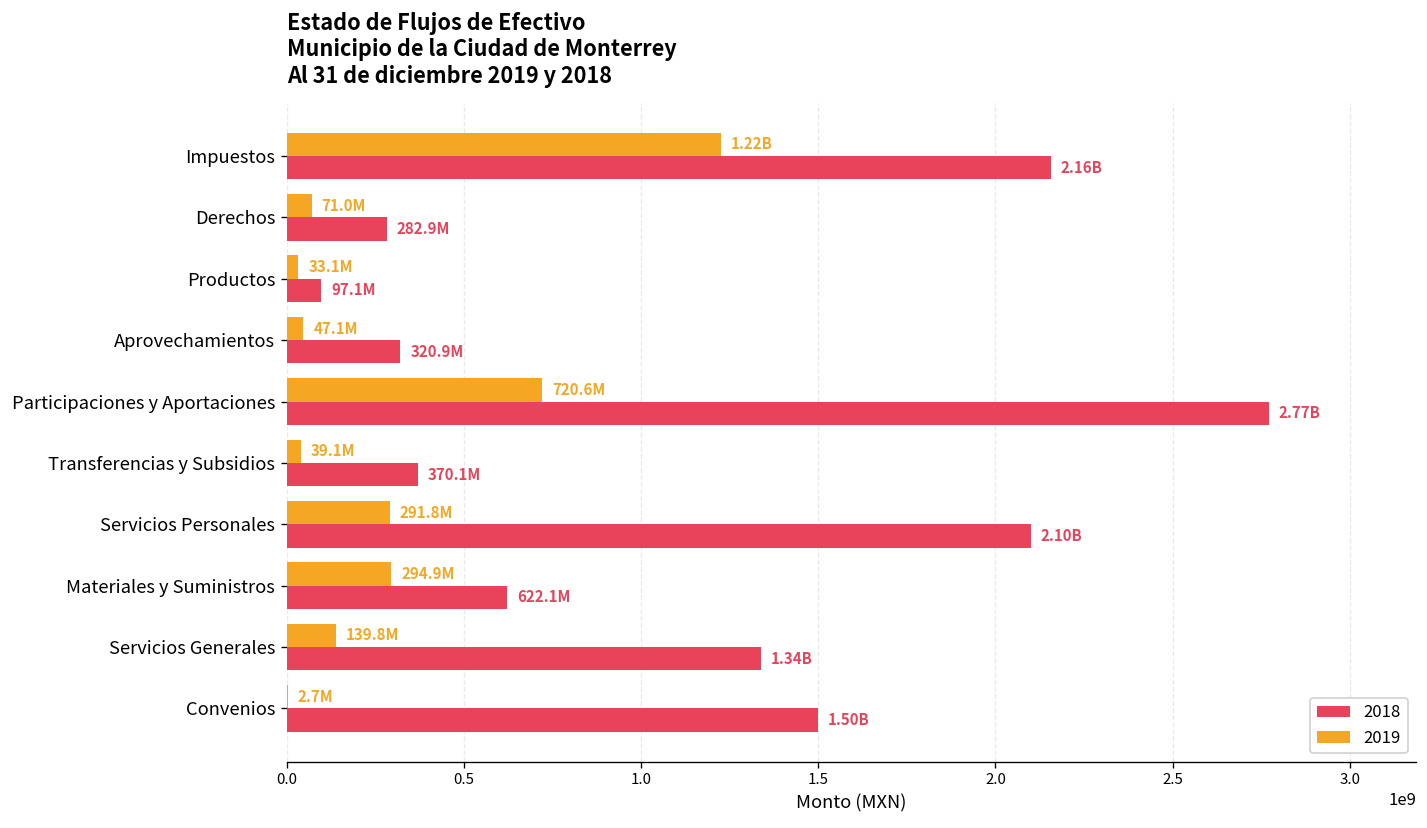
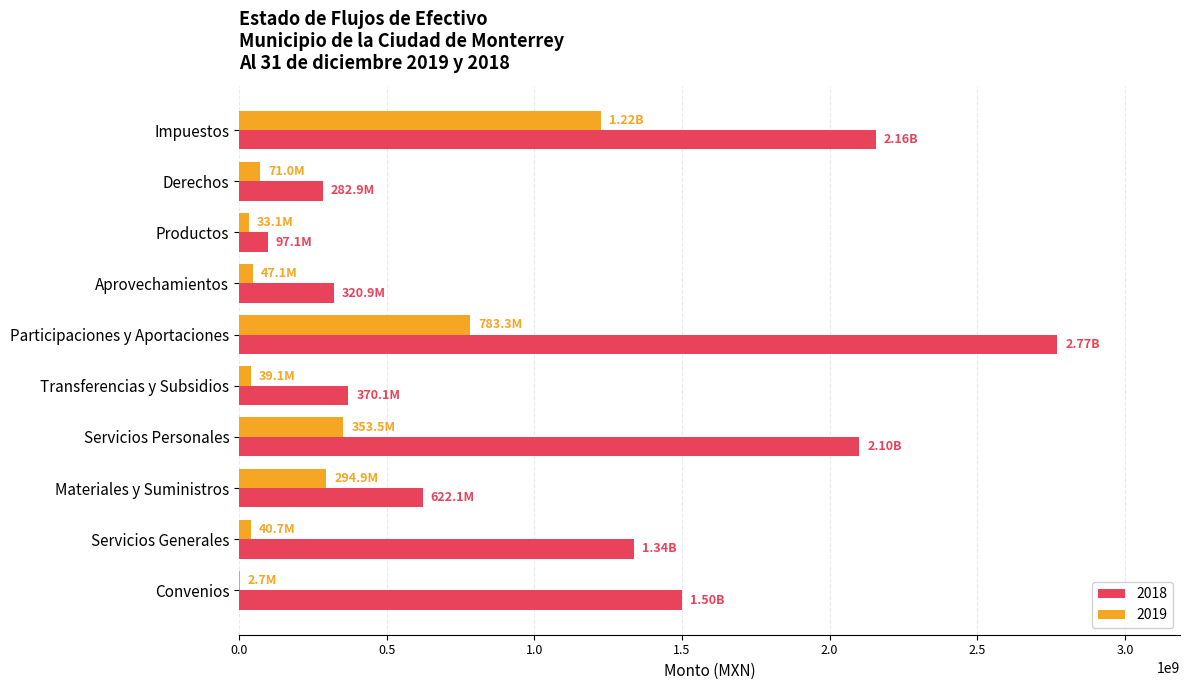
  {
    "2018": {
      "Impuestos": "2.16B",
      "Derechos": "282.9M",
      "Productos": "97.1M",
      "Aprovechamientos": "320.9M",
      "Participaciones y Aportaciones": "2.77B",
      "Transferencias y Subsidios": "370.1M",
      "Servicios Personales": "2.10B",
      "Materiales y Suministros": "622.1M",
      "Servicios Generales": "1.34B",
      "Convenios": "1.50B"
    },
    "2019": {
      "Impuestos": "1.22B",
      "Derechos": "71.0M",
      "Productos": "33.1M",
      "Aprovechamientos": "47.1M",
-     "Participaciones y Aportaciones": "720.6M",
+     "Participaciones y Aportaciones": "783.3M",
      "Transferencias y Subsidios": "39.1M",
-     "Servicios Personales": "291.8M",
+     "Servicios Personales": "353.5M",
      "Materiales y Suministros": "294.9M",
-     "Servicios Generales": "139.8M",
+     "Servicios Generales": "40.7M",
      "Convenios": "2.7M"
    }
  }
